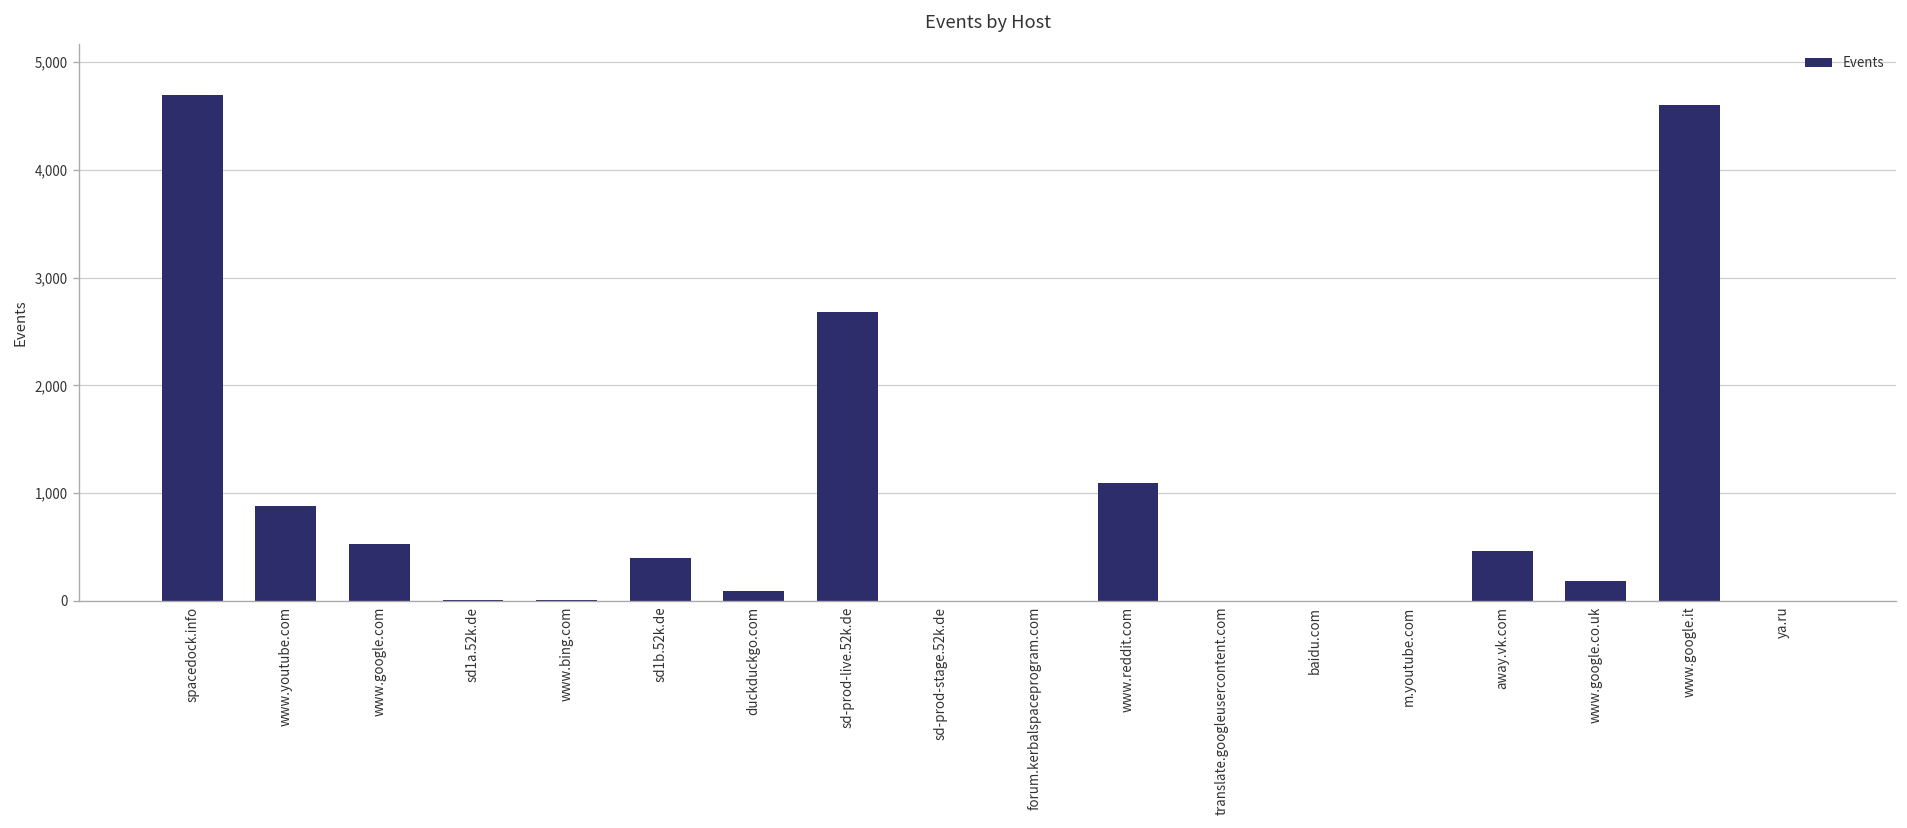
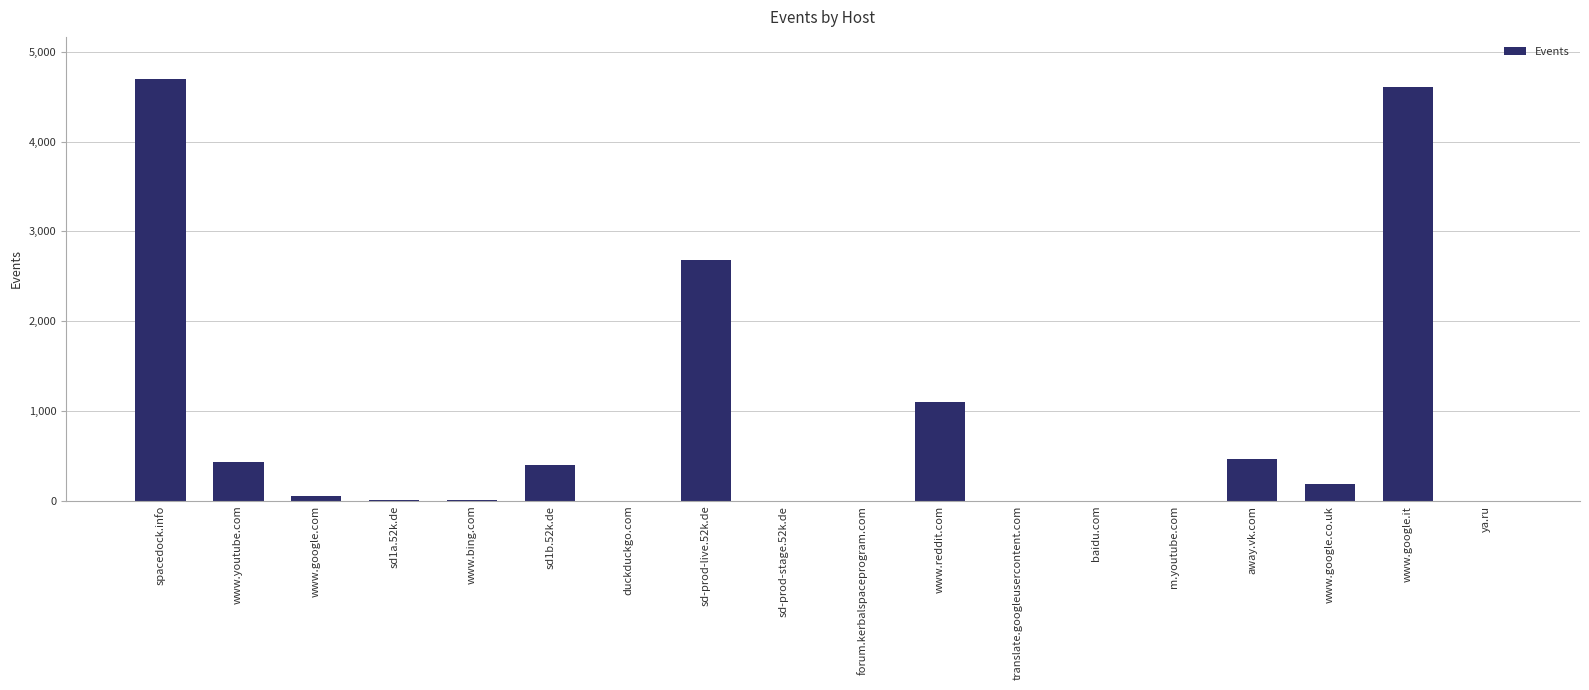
  {
    "spacedock.info": "4,700",
-   "www.youtube.com": "900",
-   "www.google.com": "500",
+   "www.youtube.com": "400",
+   "www.google.com": "100",
    "sd1b.52k.de": "400",
-   "duckduckgo.com": "100",
+   "duckduckgo.com": "0",
    "sd-prod-live.52k.de": "2,700",
    "www.reddit.com": "1,100",
    "away.vk.com": "500",
    "www.google.co.uk": "200",
    "www.google.it": "4,600"
  }
